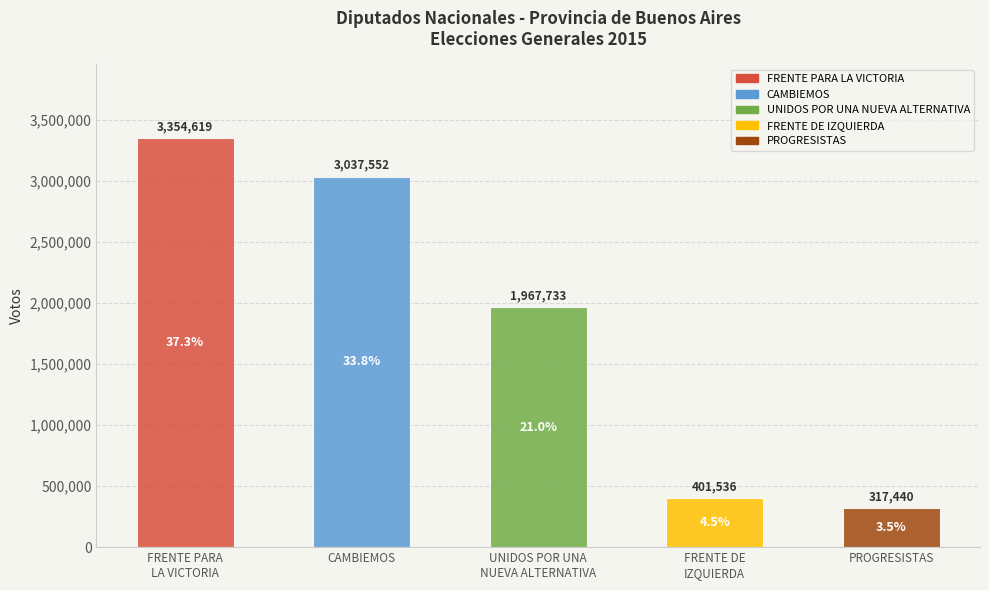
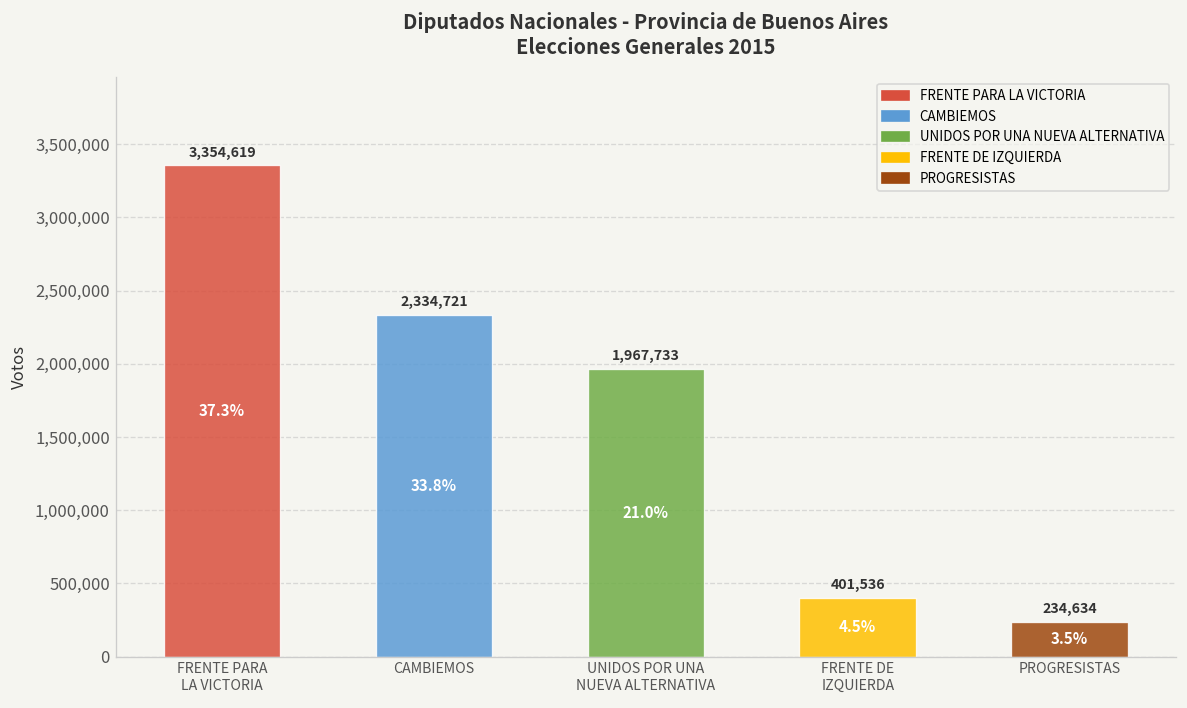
  {
    "FRENTE PARA LA VICTORIA": "3,354,619",
-   "CAMBIEMOS": "3,037,552",
+   "CAMBIEMOS": "2,334,721",
    "UNIDOS POR UNA NUEVA ALTERNATIVA": "1,967,733",
    "FRENTE DE IZQUIERDA": "401,536",
-   "PROGRESISTAS": "317,440"
+   "PROGRESISTAS": "234,634"
  }
